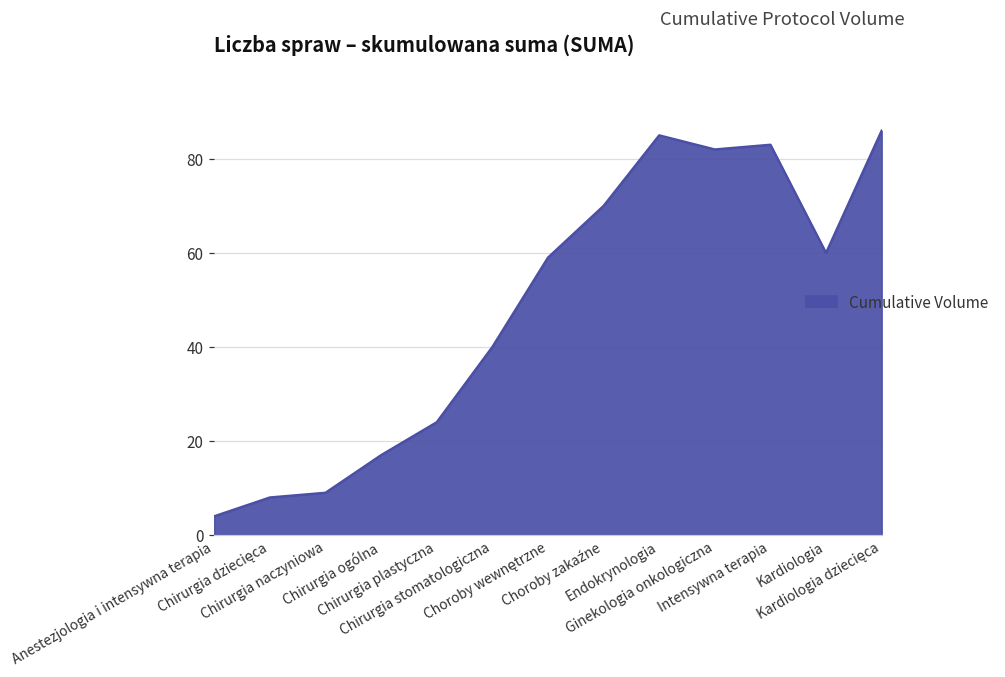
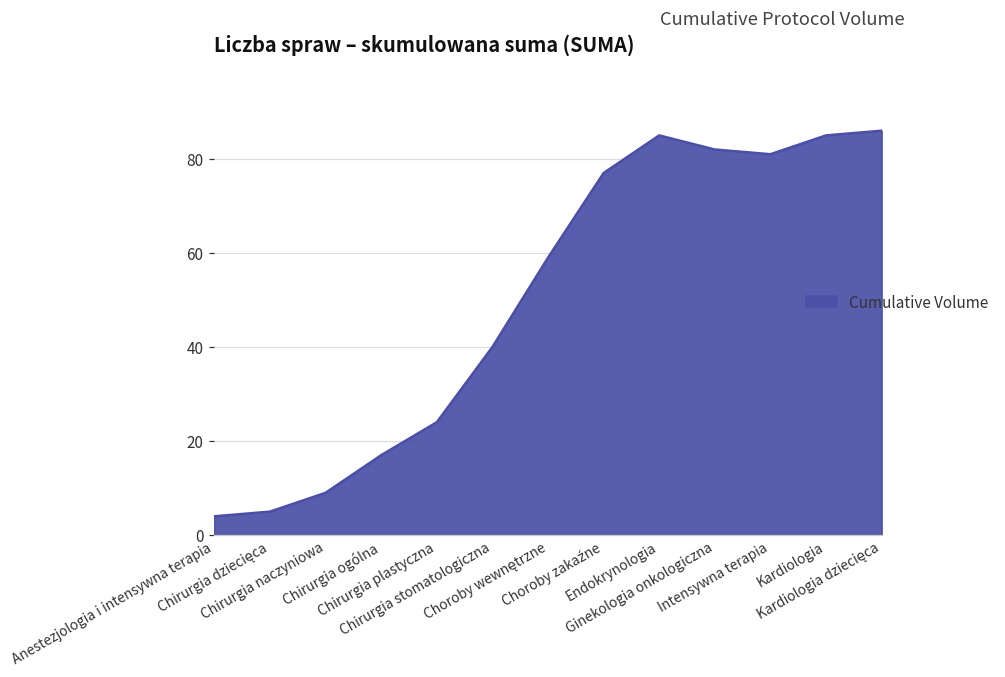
  {
    "Anestezjologia i intensywna terapia": 4,
-   "Chirurgia dziecięca": 8,
+   "Chirurgia dziecięca": 5,
    "Chirurgia naczyniowa": 9,
    "Chirurgia ogólna": 17,
    "Chirurgia plastyczna": 24,
    "Chirurgia stomatologiczna": 40,
    "Choroby wewnętrzne": 59,
-   "Choroby zakaźne": 70,
+   "Choroby zakaźne": 77,
    "Endokrynologia": 85,
    "Ginekologia onkologiczna": 82,
-   "Intensywna terapia": 83,
-   "Kardiologia": 60,
+   "Intensywna terapia": 81,
+   "Kardiologia": 85,
    "Kardiologia dziecięca": 86
  }
